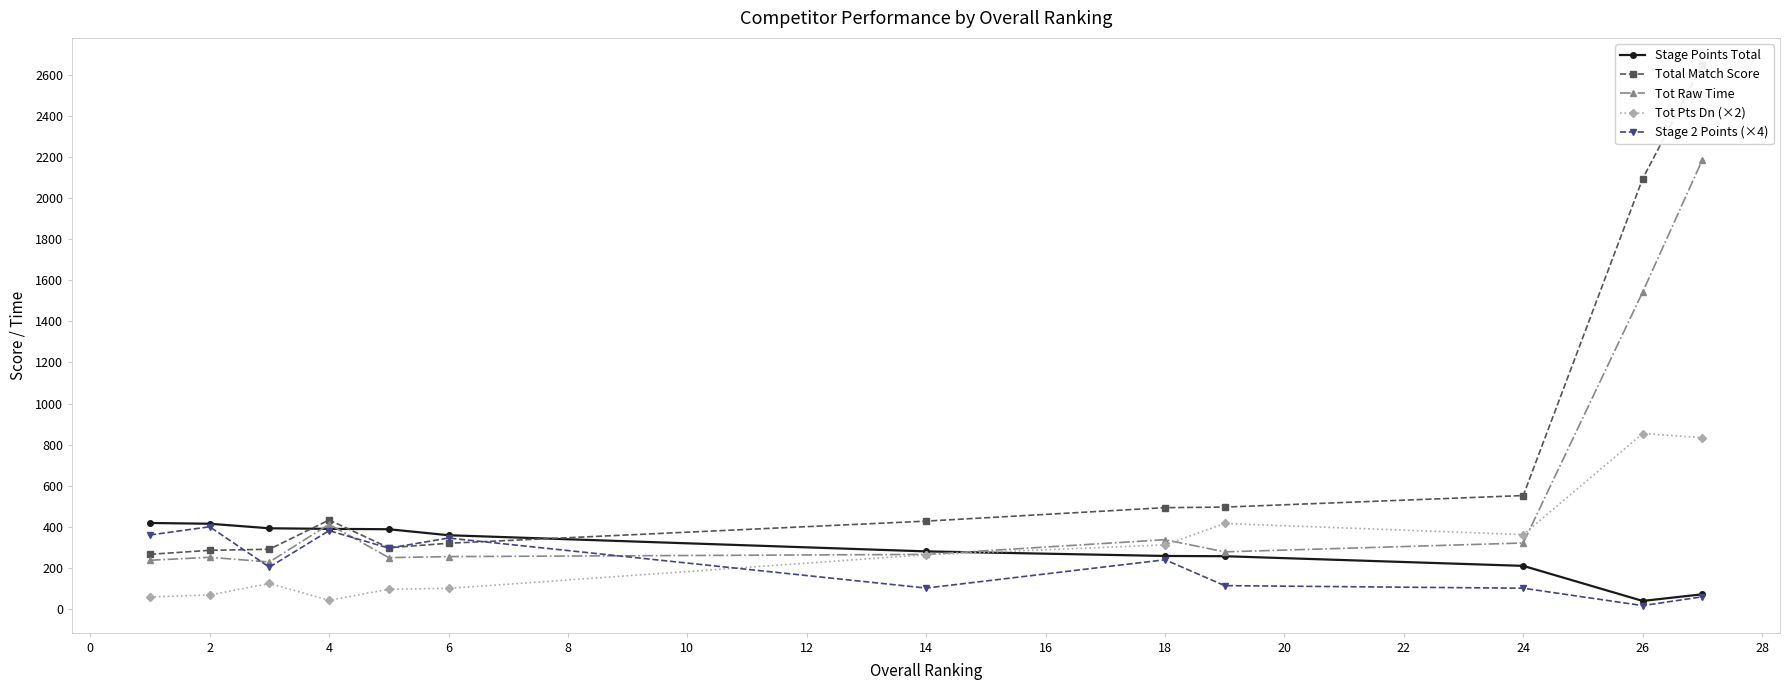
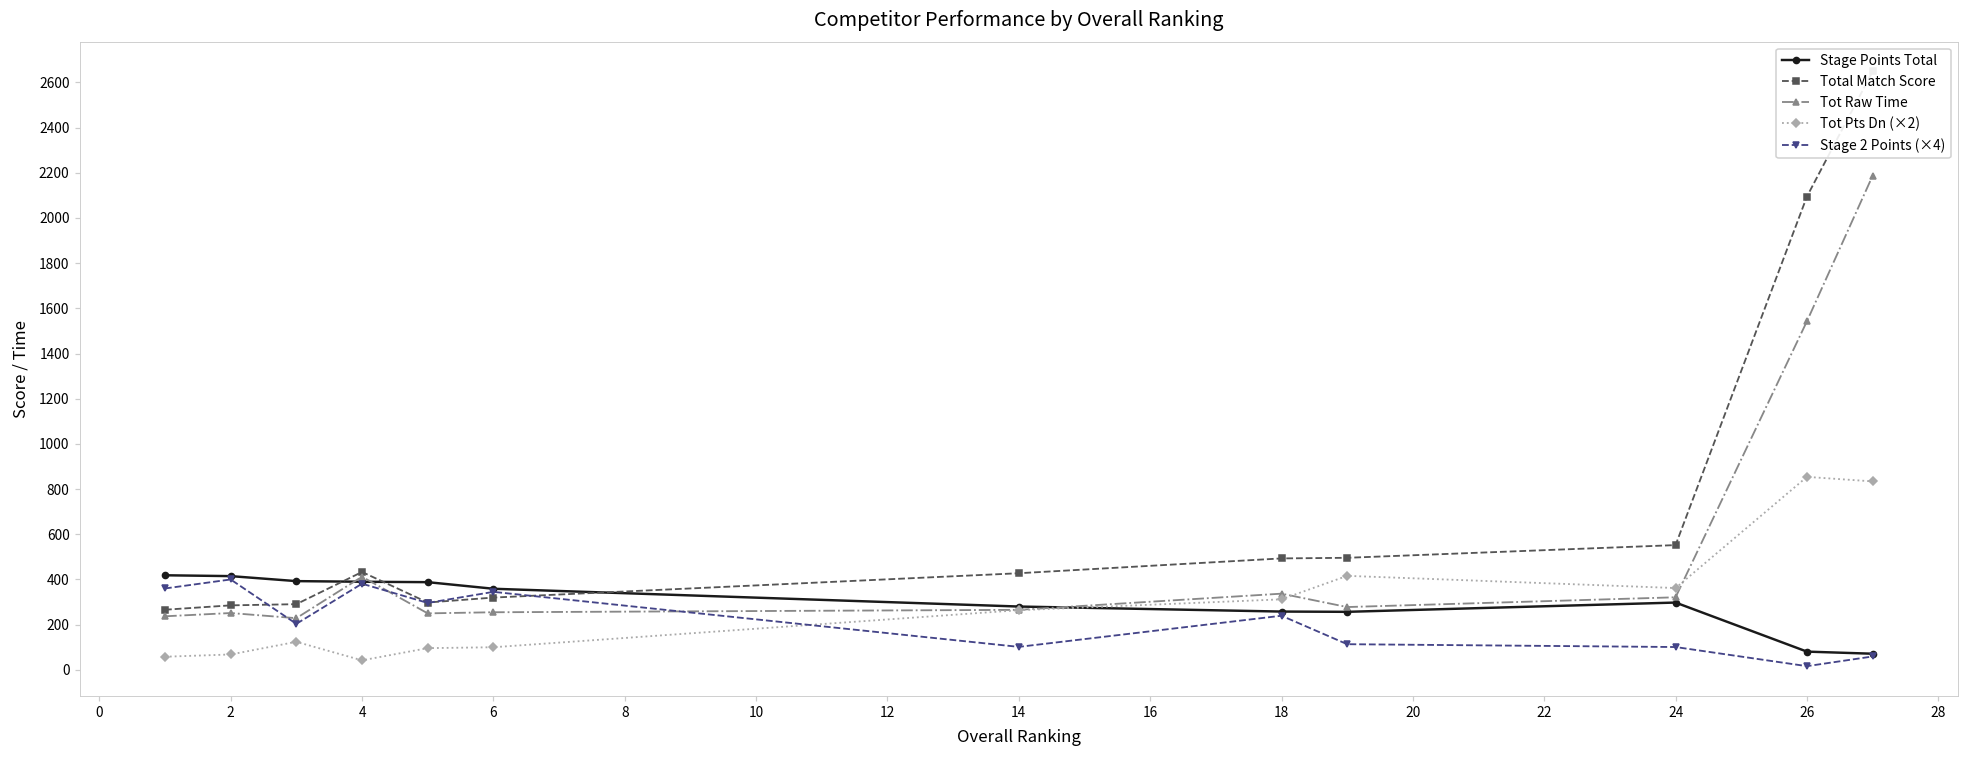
  {
    "Stage Points Total": {
      "2": 410,
      "6": 360,
      "14": 280,
      "18": 260,
-     "24": 210,
-     "26": 40
+     "24": 300,
+     "26": 80
    }
  }
